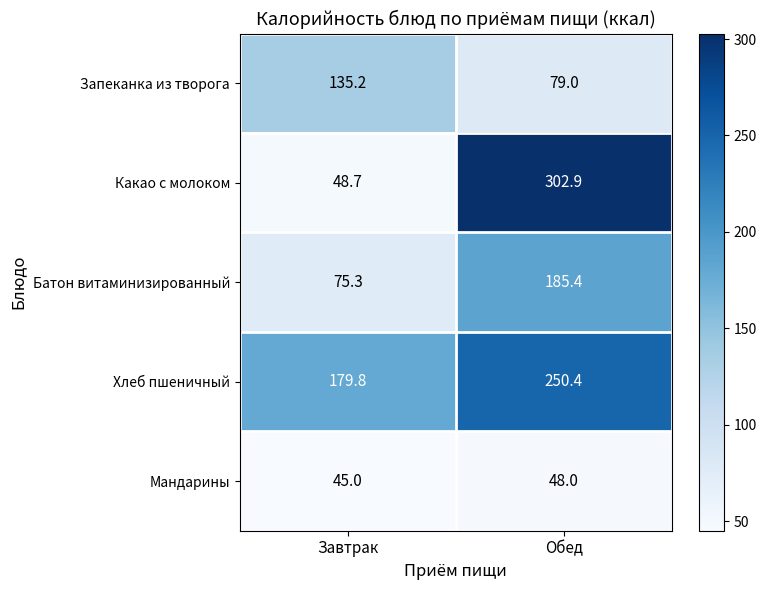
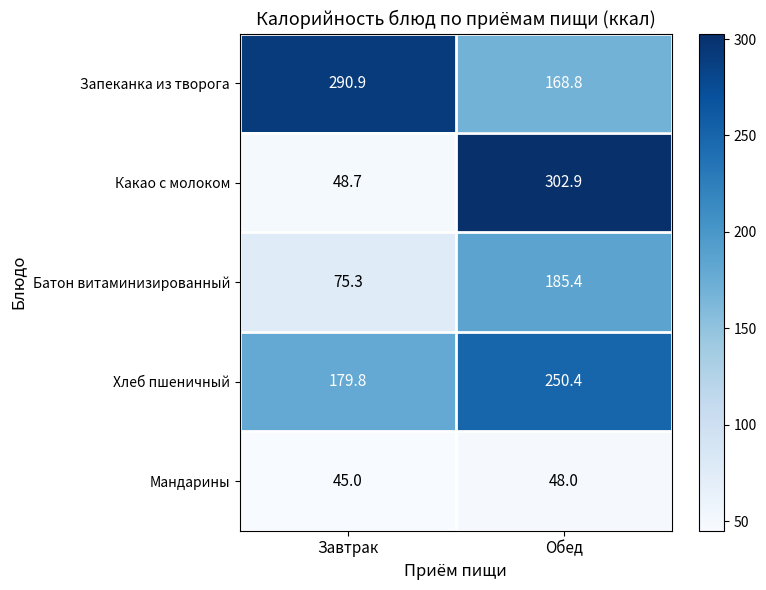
  {
    "Запеканка из творога": {
-     "Завтрак": 135.2,
-     "Обед": 79.0
+     "Завтрак": 290.9,
+     "Обед": 168.8
    },
    "Какао с молоком": {
      "Завтрак": 48.7,
      "Обед": 302.9
    },
    "Батон витаминизированный": {
      "Завтрак": 75.3,
      "Обед": 185.4
    },
    "Хлеб пшеничный": {
      "Завтрак": 179.8,
      "Обед": 250.4
    },
    "Мандарины": {
      "Завтрак": 45.0,
      "Обед": 48.0
    }
  }
